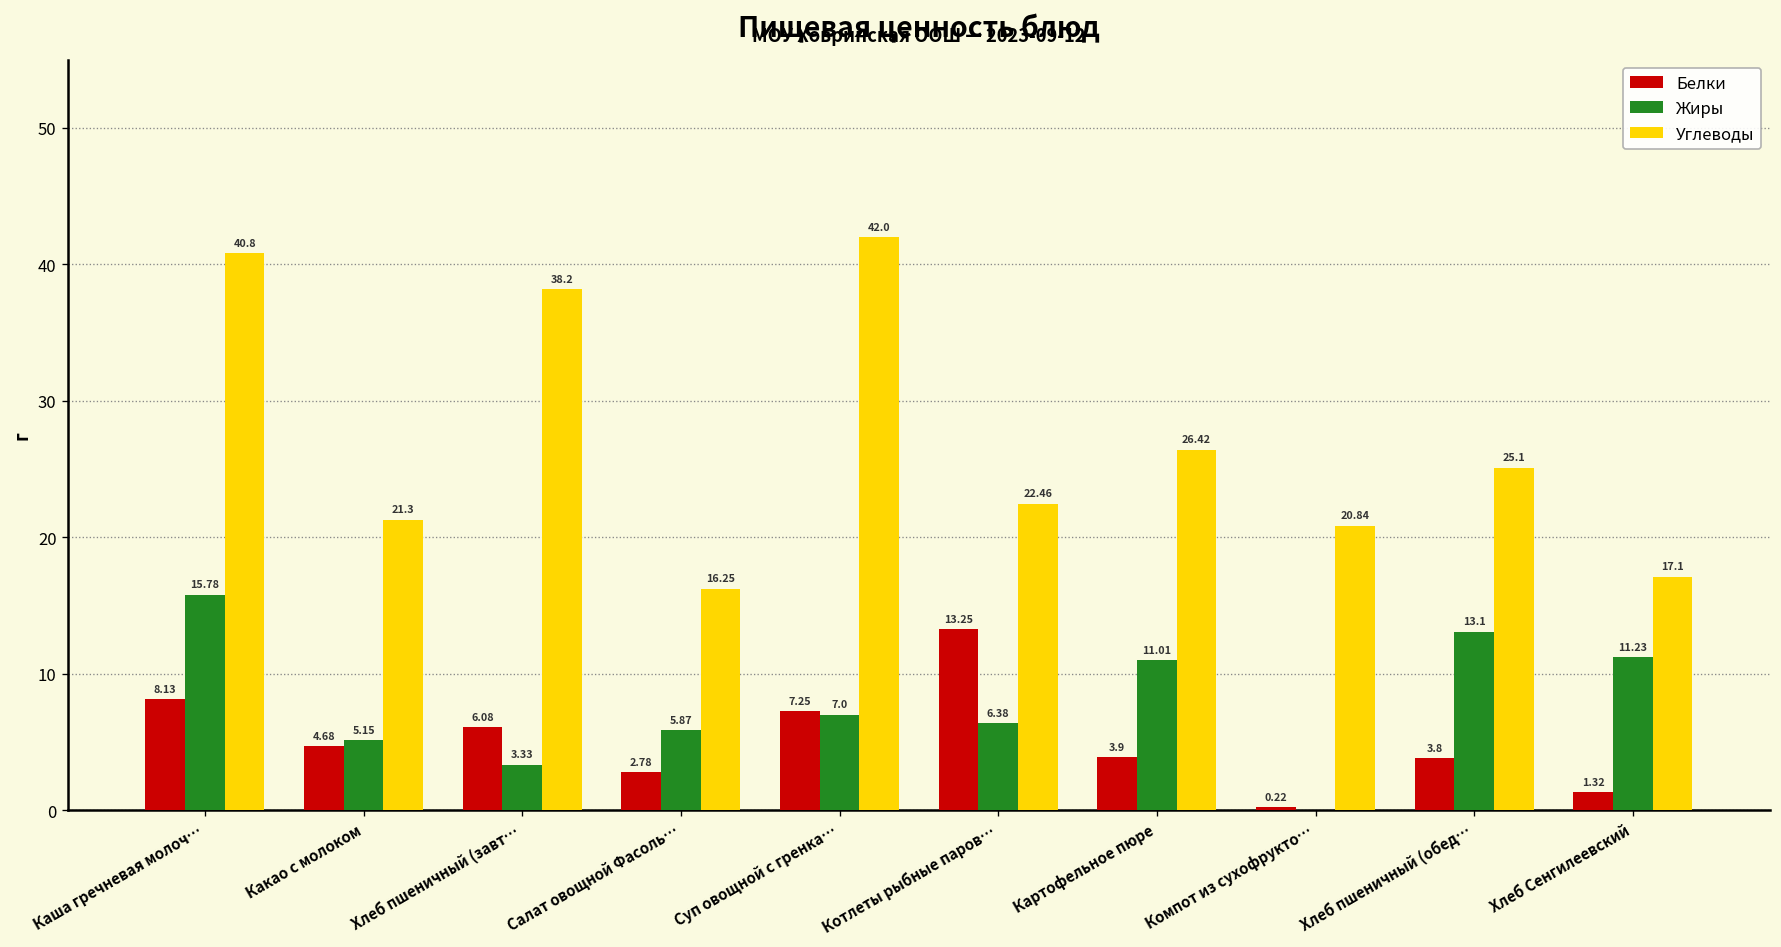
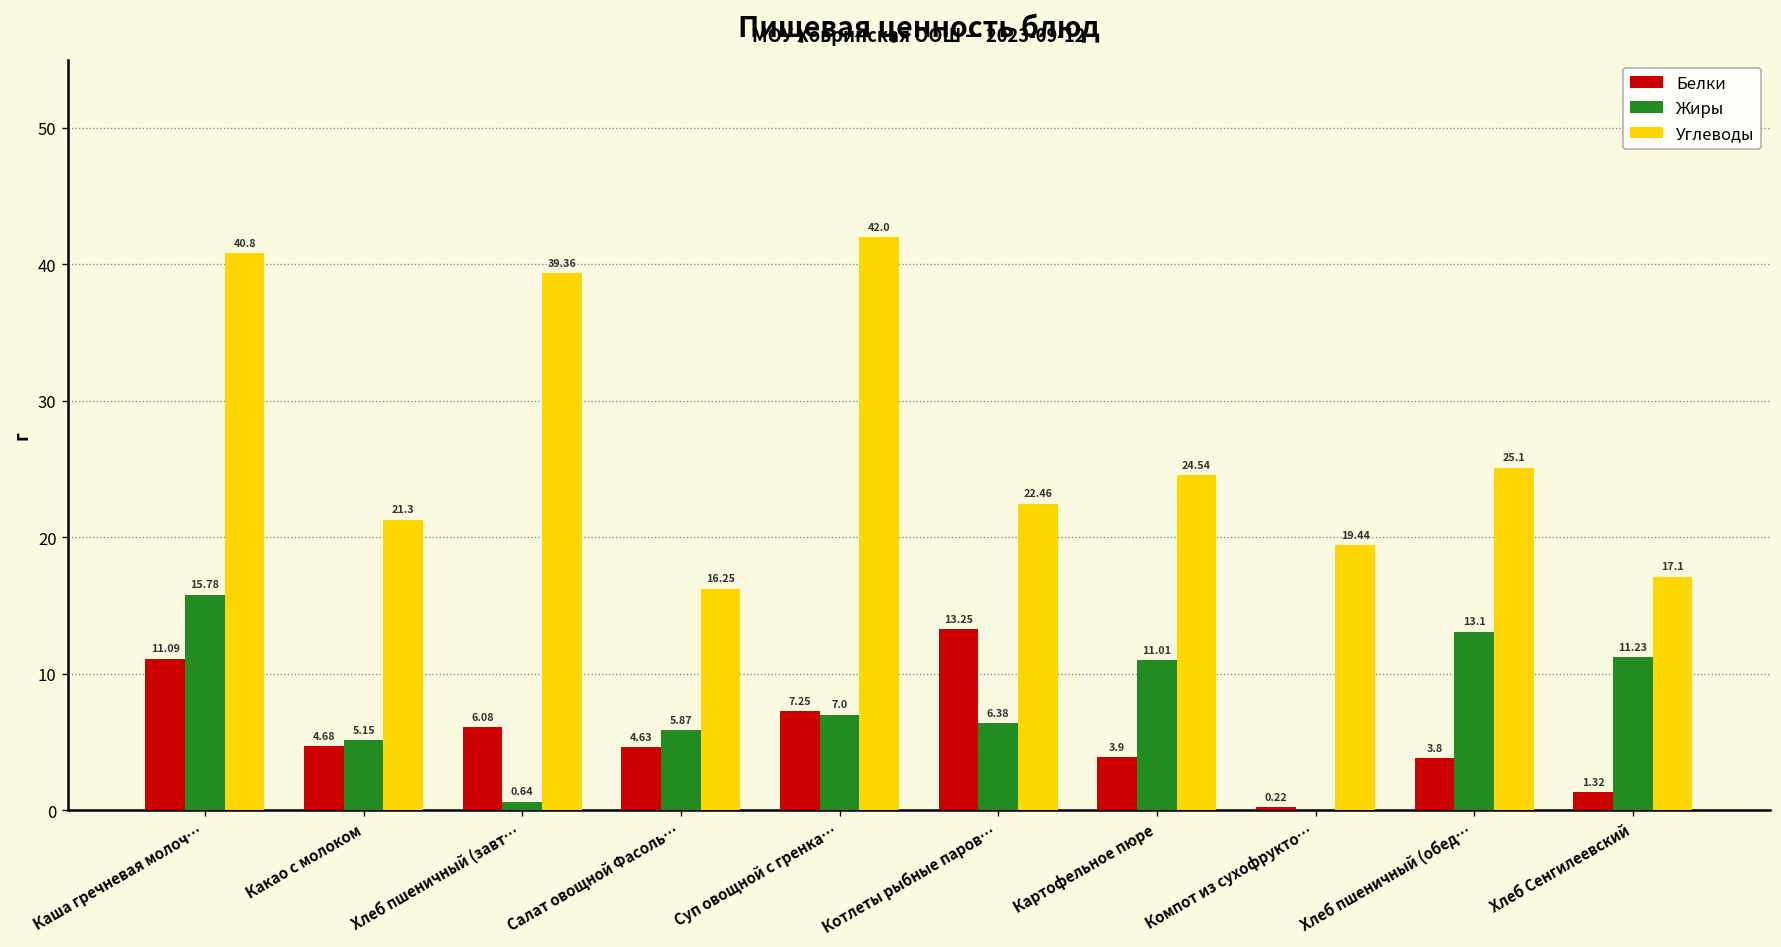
  {
    "Белки": {
-     "Каша гречневая молоч…": 8.13,
+     "Каша гречневая молоч…": 11.09,
      "Какао с молоком": 4.68,
      "Хлеб пшеничный (завт…": 6.08,
-     "Салат овощной Фасоль…": 2.78,
+     "Салат овощной Фасоль…": 4.63,
      "Суп овощной с гренка…": 7.25,
      "Котлеты рыбные паров…": 13.25,
      "Картофельное пюре": 3.9,
      "Компот из сухофрукто…": 0.22,
      "Хлеб пшеничный (обед…": 3.8,
      "Хлеб Сенгилеевский": 1.32
    },
    "Жиры": {
      "Каша гречневая молоч…": 15.78,
      "Какао с молоком": 5.15,
-     "Хлеб пшеничный (завт…": 3.33,
+     "Хлеб пшеничный (завт…": 0.64,
      "Салат овощной Фасоль…": 5.87,
      "Суп овощной с гренка…": 7.0,
      "Котлеты рыбные паров…": 6.38,
      "Картофельное пюре": 11.01,
      "Хлеб пшеничный (обед…": 13.1,
      "Хлеб Сенгилеевский": 11.23
    },
    "Углеводы": {
      "Каша гречневая молоч…": 40.8,
      "Какао с молоком": 21.3,
-     "Хлеб пшеничный (завт…": 38.2,
+     "Хлеб пшеничный (завт…": 39.36,
      "Салат овощной Фасоль…": 16.25,
      "Суп овощной с гренка…": 42.0,
      "Котлеты рыбные паров…": 22.46,
-     "Картофельное пюре": 26.42,
-     "Компот из сухофрукто…": 20.84,
+     "Картофельное пюре": 24.54,
+     "Компот из сухофрукто…": 19.44,
      "Хлеб пшеничный (обед…": 25.1,
      "Хлеб Сенгилеевский": 17.1
    }
  }
